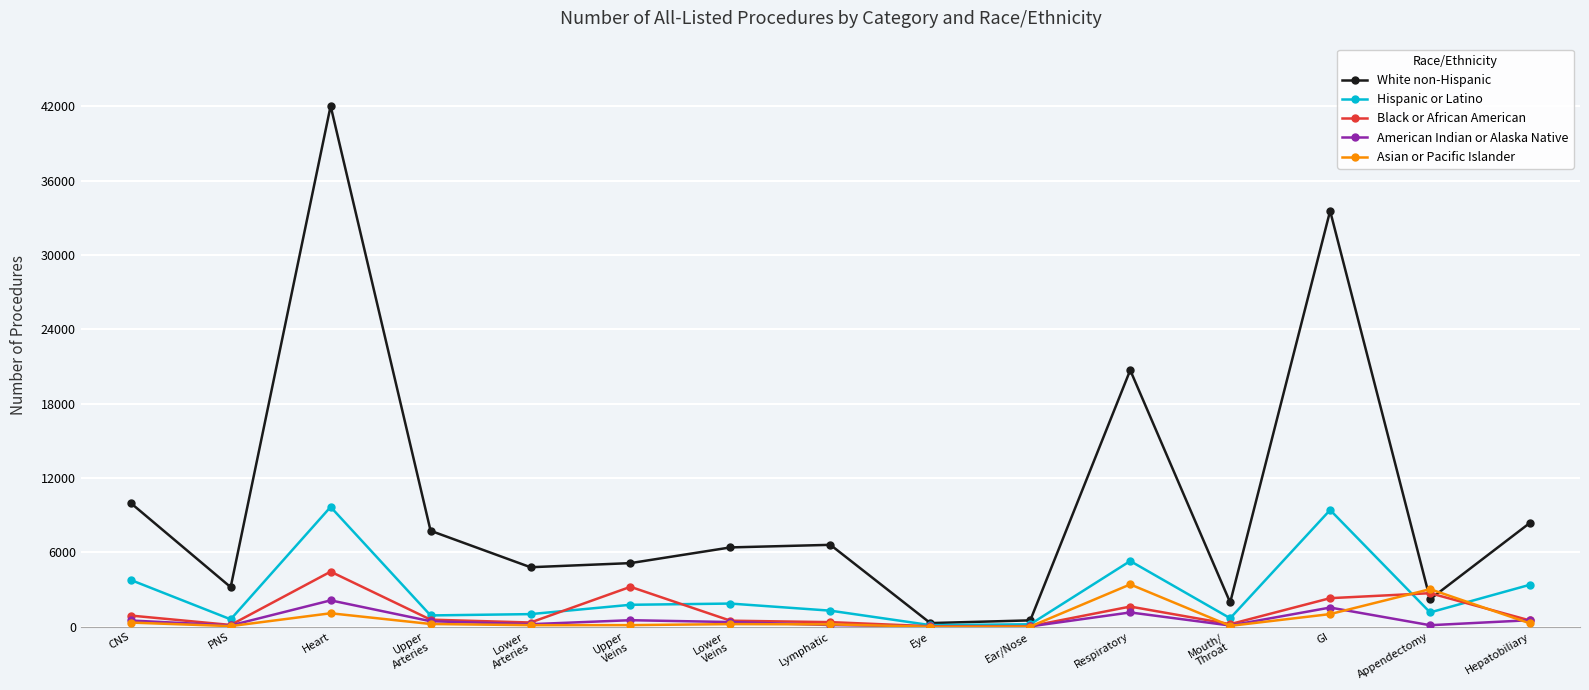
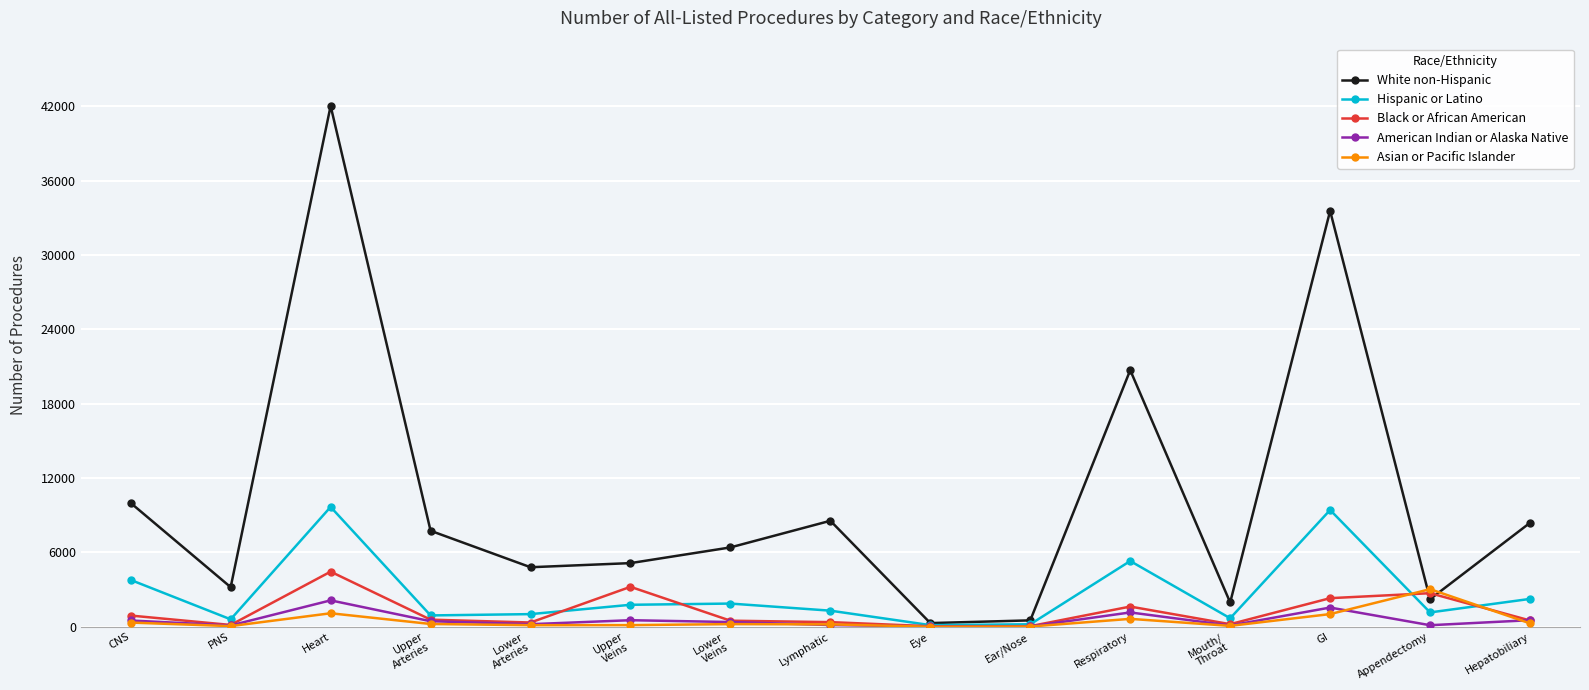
  {
    "White non-Hispanic": {
      "CNS": 10000,
      "PNS": 3200,
      "Heart": 42000,
      "Upper Arteries": 7700,
      "Lower Arteries": 4800,
      "Upper Veins": 5100,
      "Lower Veins": 6400,
-     "Lymphatic": 6600,
+     "Lymphatic": 8600,
      "Ear/Nose": 500,
      "Respiratory": 20700,
      "Mouth/ Throat": 2000,
      "GI": 33600,
      "Appendectomy": 2200,
      "Hepatobiliary": 8400
    },
    "Hispanic or Latino": {
      "CNS": 3800,
      "PNS": 600,
      "Heart": 9700,
      "Upper Arteries": 900,
      "Lower Arteries": 1000,
      "Upper Veins": 1800,
      "Lower Veins": 1900,
      "Lymphatic": 1300,
      "Respiratory": 5300,
      "Mouth/ Throat": 700,
      "GI": 9400,
      "Appendectomy": 1200,
-     "Hepatobiliary": 3400
+     "Hepatobiliary": 2300
    },
    "Black or African American": {
      "CNS": 900,
      "Heart": 4400,
      "Upper Veins": 3200,
      "Respiratory": 1600,
      "GI": 2300,
      "Appendectomy": 2700
    },
    "American Indian or Alaska Native": {
      "Heart": 2100,
      "Upper Veins": 500,
      "Respiratory": 1200,
      "GI": 1600,
      "Appendectomy": 100
    },
    "Asian or Pacific Islander": {
      "Heart": 1100,
      "Upper Arteries": 200,
      "Upper Veins": 100,
-     "Respiratory": 3400,
+     "Respiratory": 600,
      "GI": 1000,
      "Appendectomy": 3000,
      "Hepatobiliary": 300
    }
  }
